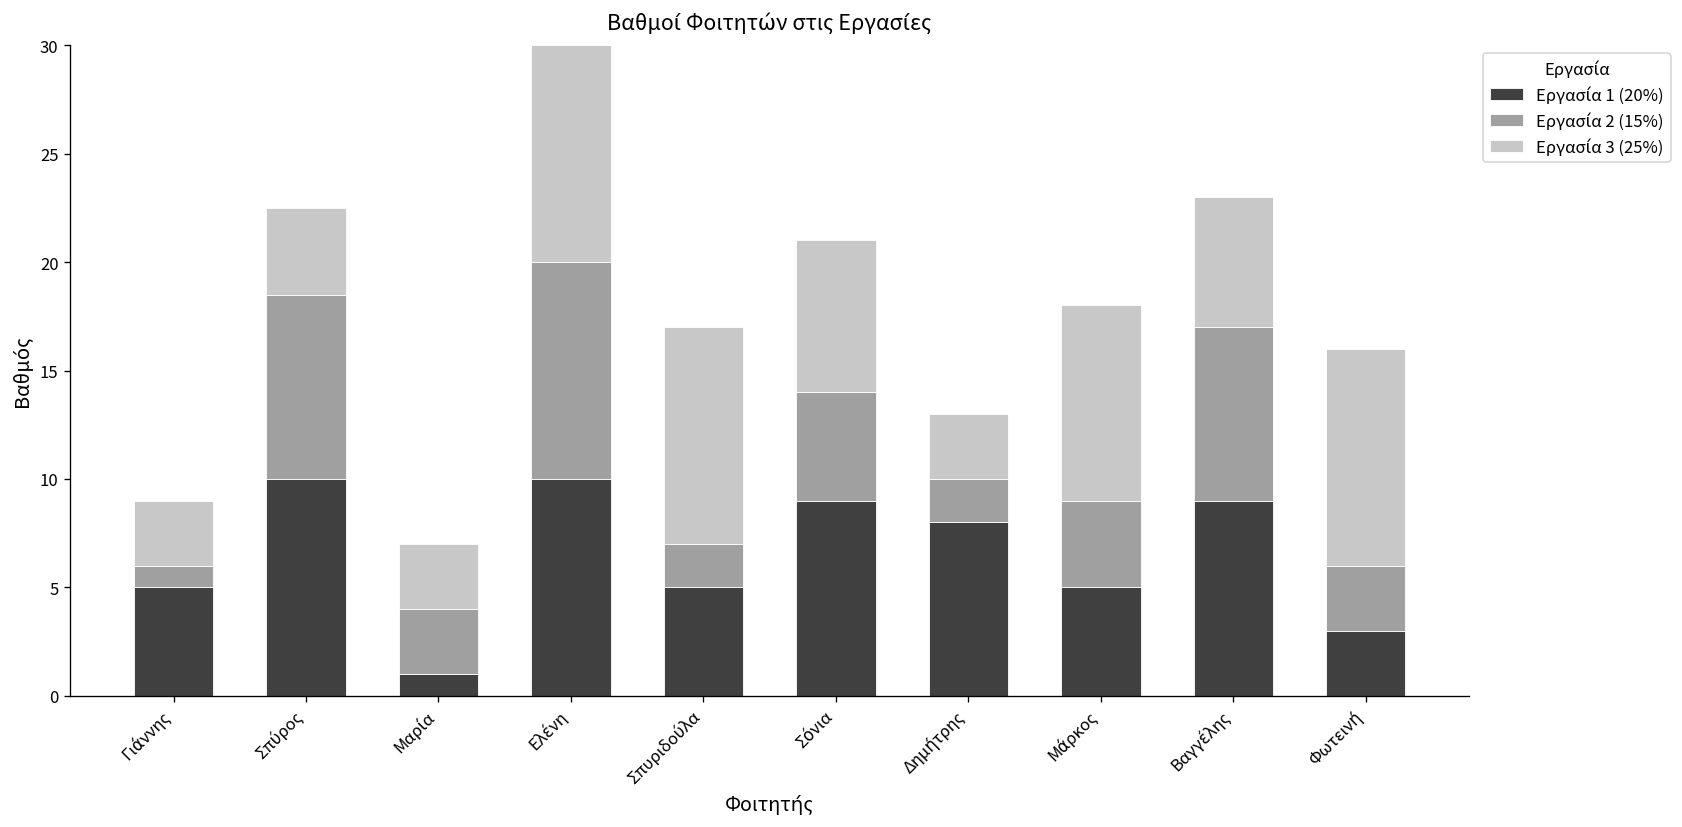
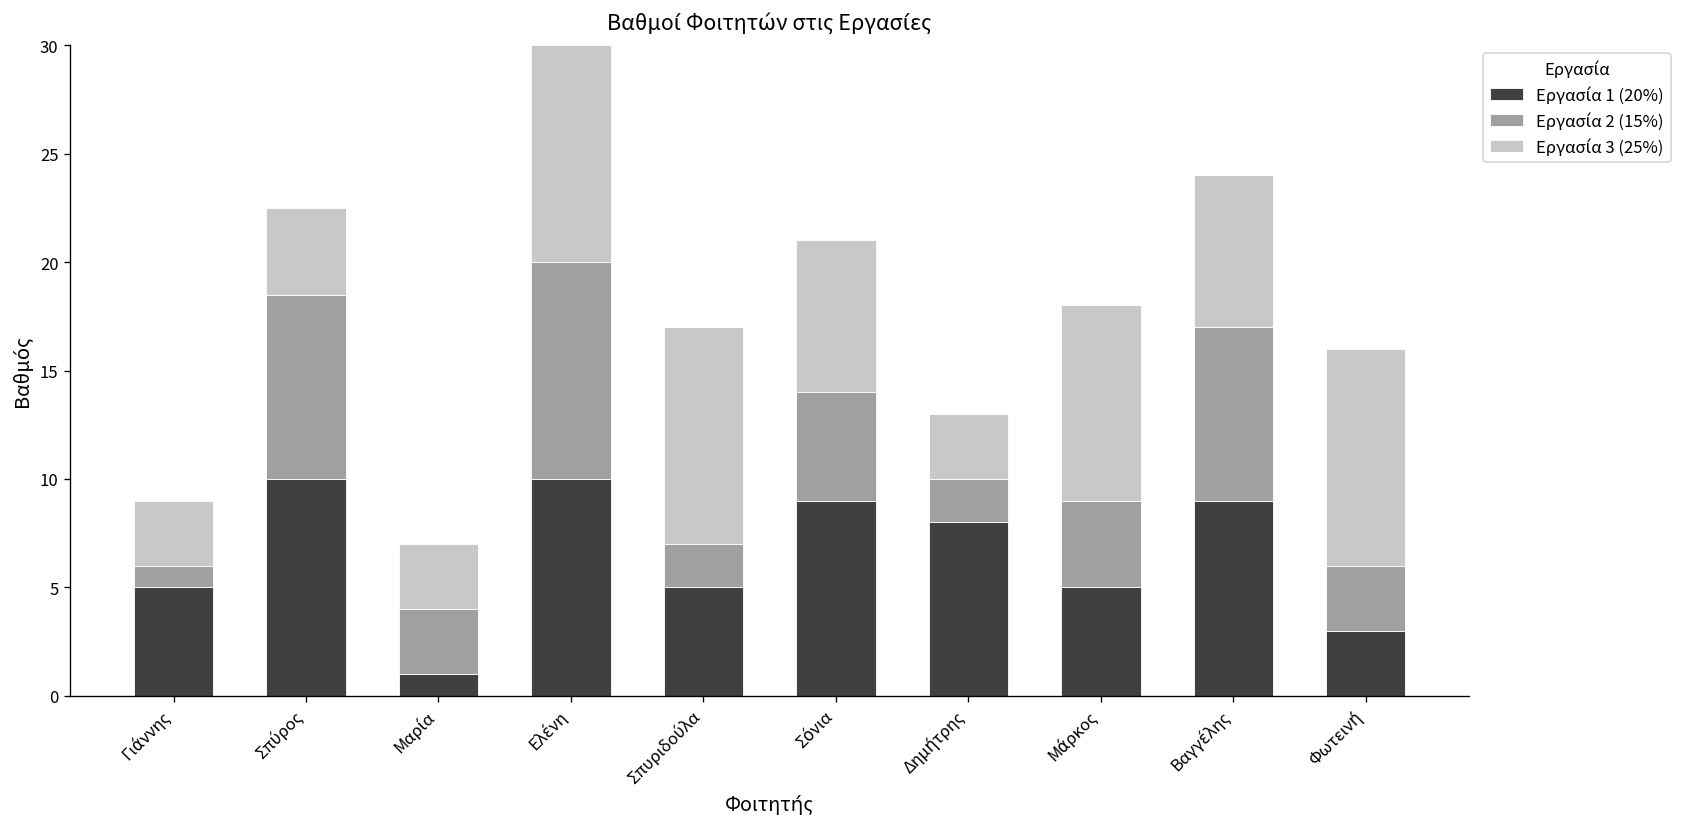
  {
    "Εργασία 1 (20%)": {
      "Γιάννης": 5,
      "Σπύρος": 10,
      "Μαρία": 1,
      "Ελένη": 10,
      "Σπυριδούλα": 5,
      "Σόνια": 9,
      "Δημήτρης": 8,
      "Μάρκος": 5,
      "Βαγγέλης": 9,
      "Φωτεινή": 3
    },
    "Εργασία 2 (15%)": {
      "Γιάννης": 1,
      "Σπύρος": 8.5,
      "Μαρία": 3,
      "Ελένη": 10,
      "Σπυριδούλα": 2,
      "Σόνια": 5,
      "Δημήτρης": 2,
      "Μάρκος": 4,
      "Βαγγέλης": 8,
      "Φωτεινή": 3
    },
    "Εργασία 3 (25%)": {
      "Γιάννης": 3,
      "Σπύρος": 4,
      "Μαρία": 3,
      "Ελένη": 10,
      "Σπυριδούλα": 10,
      "Σόνια": 7,
      "Δημήτρης": 3,
      "Μάρκος": 9,
-     "Βαγγέλης": 6,
+     "Βαγγέλης": 7,
      "Φωτεινή": 10
    }
  }
